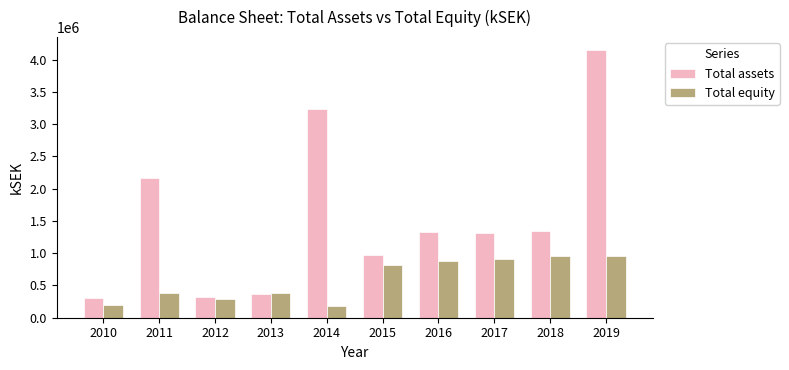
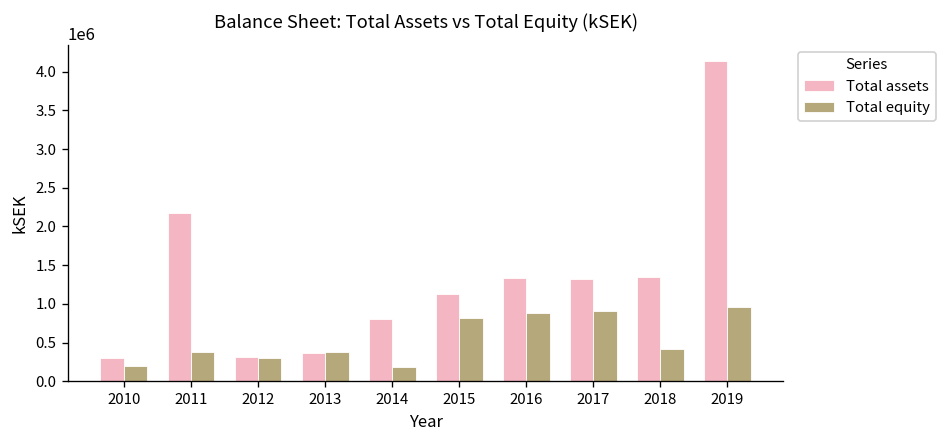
  {
    "Total assets": {
      "2010": 300000,
      "2011": 2200000,
      "2012": 300000,
      "2013": 400000,
-     "2014": 3200000,
-     "2015": 1000000,
+     "2014": 800000,
+     "2015": 1100000,
      "2016": 1300000,
      "2017": 1300000,
      "2018": 1400000,
      "2019": 4100000
    },
    "Total equity": {
      "2010": 200000,
      "2011": 400000,
      "2012": 300000,
      "2013": 400000,
      "2014": 200000,
      "2015": 800000,
      "2016": 900000,
      "2017": 900000,
-     "2018": 1000000,
+     "2018": 400000,
      "2019": 1000000
    }
  }
